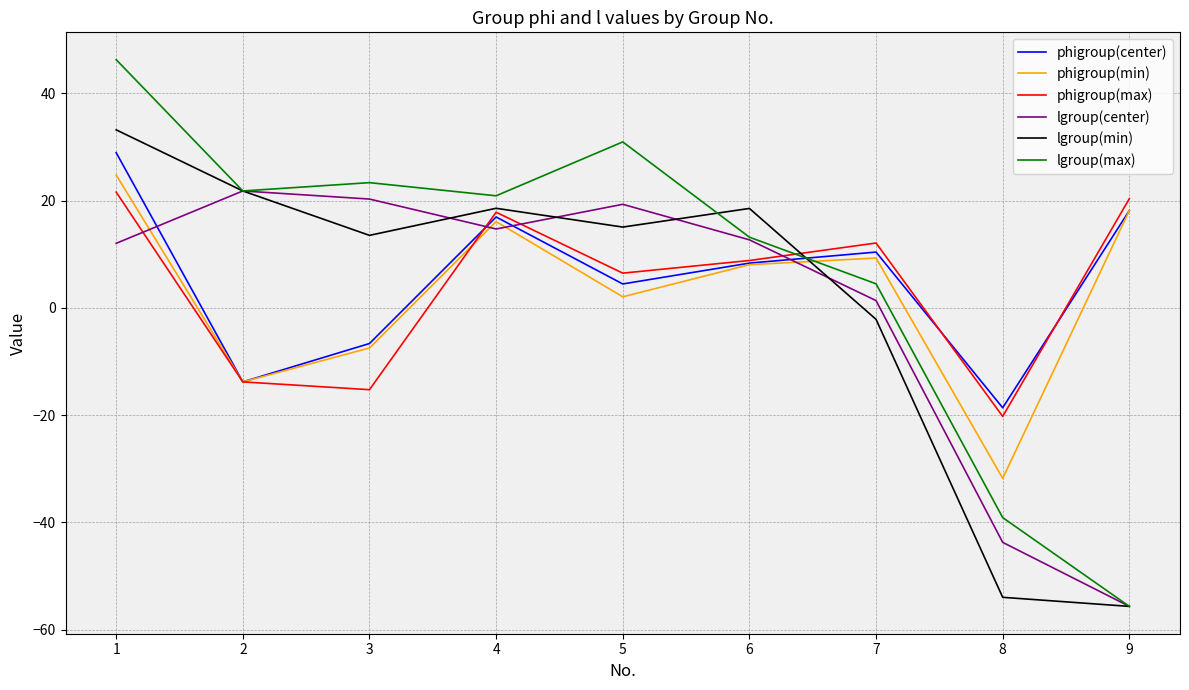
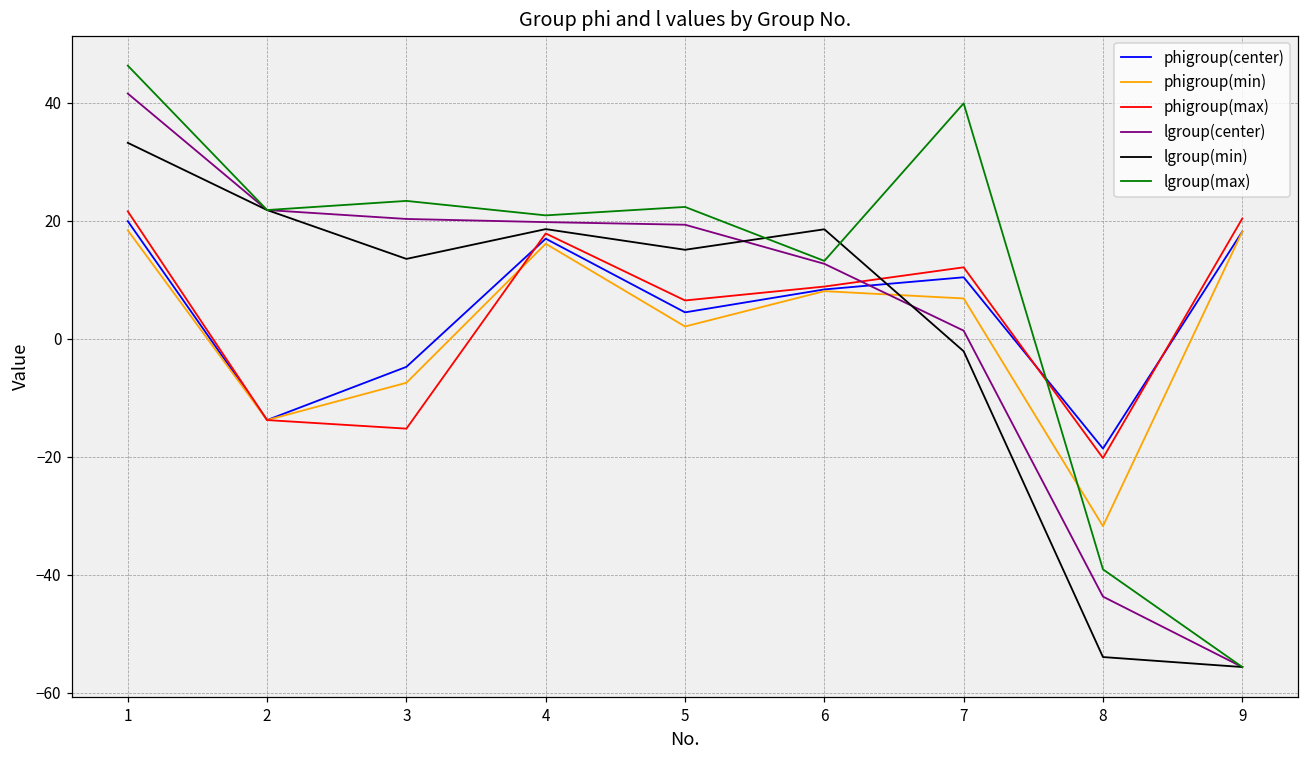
  {
    "phigroup(center)": {
-     "1": 29,
-     "3": -7,
+     "1": 20,
+     "3": -5,
      "4": 17,
      "5": 4,
      "7": 10,
      "8": -19
    },
    "phigroup(min)": {
-     "1": 25,
+     "1": 18,
      "3": -7,
      "4": 16,
      "5": 2,
-     "7": 9,
+     "7": 7,
      "8": -32
    },
    "phigroup(max)": {
      "1": 22,
      "3": -15,
      "4": 18,
      "5": 6,
      "6": 9,
      "7": 12,
      "8": -20,
      "9": 20
    },
    "lgroup(center)": {
-     "1": 12,
+     "1": 42,
      "3": 20,
-     "4": 15,
+     "4": 20,
      "5": 19,
      "6": 13,
      "7": 1,
      "8": -44
    },
    "lgroup(min)": {
      "1": 33,
      "3": 14,
      "4": 19,
      "5": 15,
      "6": 19,
      "7": -2,
      "8": -54
    },
    "lgroup(max)": {
      "1": 46,
      "3": 23,
      "4": 21,
-     "5": 31,
+     "5": 22,
      "6": 13,
-     "7": 5,
+     "7": 40,
      "8": -39
    }
  }
